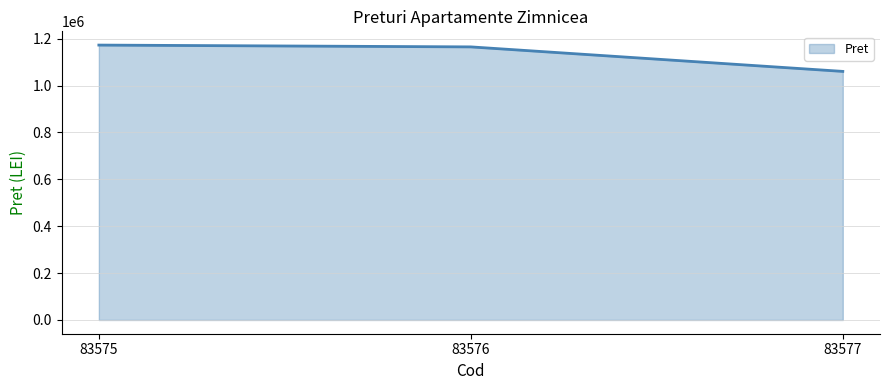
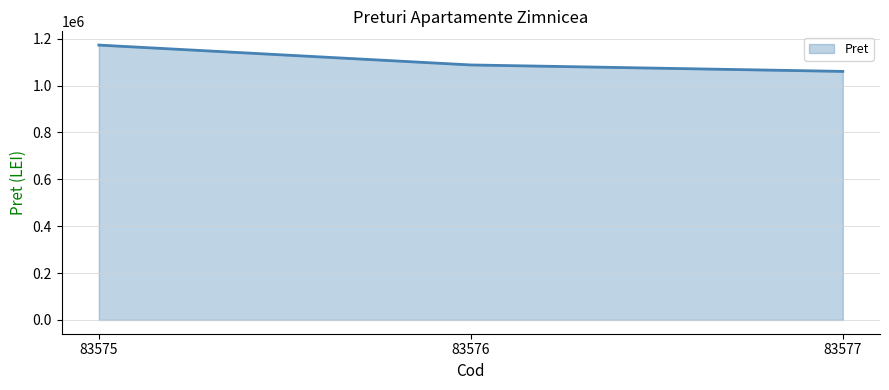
  {
    "83575": 1170000,
-   "83576": 1160000,
+   "83576": 1090000,
    "83577": 1060000
  }
